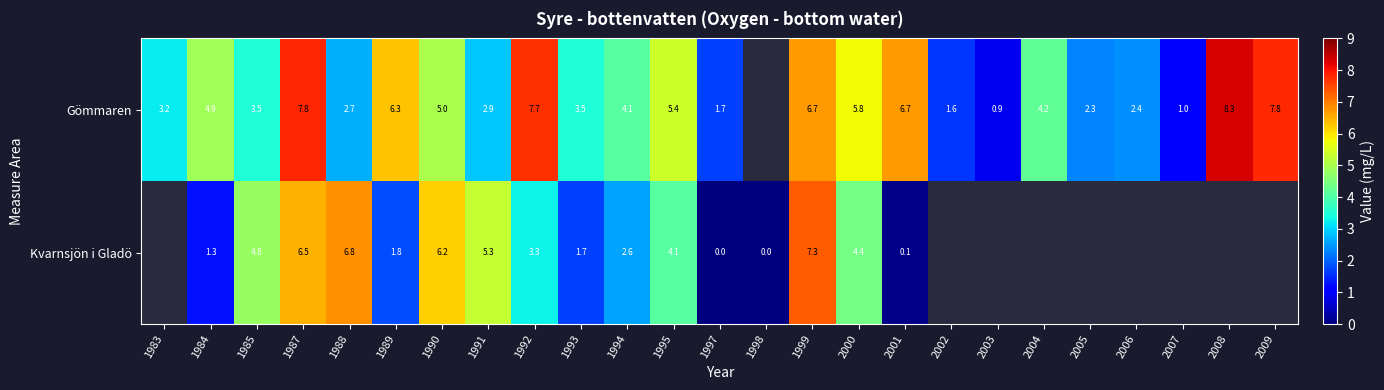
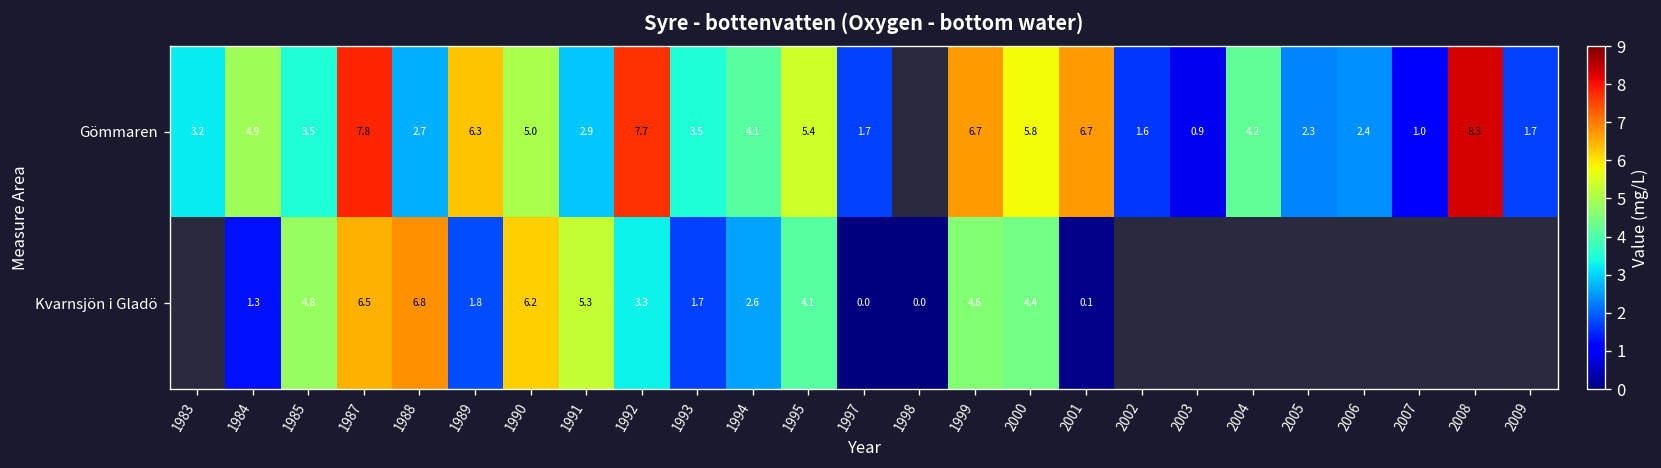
  {
    "Gömmaren": {
      "1983": 3.2,
      "1984": 4.9,
      "1985": 3.5,
      "1987": 7.8,
      "1988": 2.7,
      "1989": 6.3,
      "1990": 5.0,
      "1991": 2.9,
      "1992": 7.7,
      "1993": 3.5,
      "1994": 4.1,
      "1995": 5.4,
      "1997": 1.7,
      "1999": 6.7,
      "2000": 5.8,
      "2001": 6.7,
      "2002": 1.6,
      "2003": 0.9,
      "2004": 4.2,
      "2005": 2.3,
      "2006": 2.4,
      "2007": 1.0,
      "2008": 8.3,
-     "2009": 7.8
+     "2009": 1.7
    },
    "Kvarnsjön i Gladö": {
      "1984": 1.3,
      "1985": 4.8,
      "1987": 6.5,
      "1988": 6.8,
      "1989": 1.8,
      "1990": 6.2,
      "1991": 5.3,
      "1992": 3.3,
      "1993": 1.7,
      "1994": 2.6,
      "1995": 4.1,
      "1997": 0.0,
      "1998": 0.0,
-     "1999": 7.3,
+     "1999": 4.6,
      "2000": 4.4,
      "2001": 0.1
    }
  }
